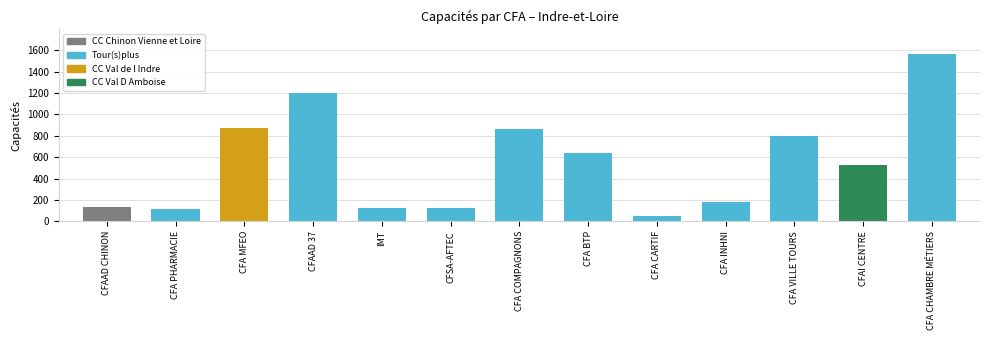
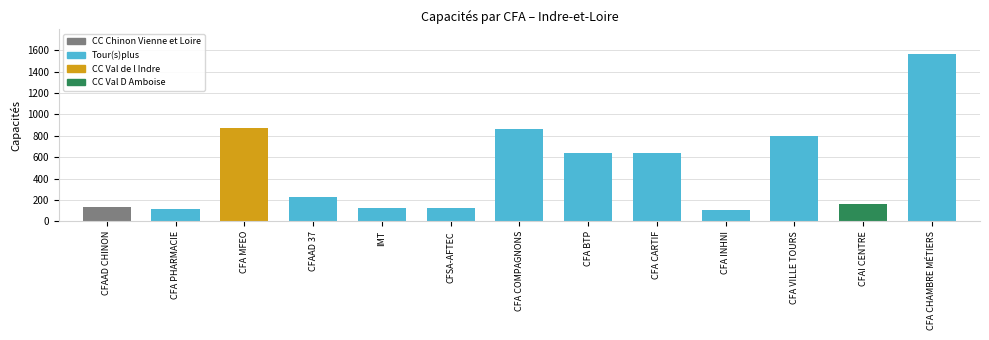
  {
    "CFAAD CHINON": 140,
    "CFA PHARMACIE": 110,
    "CFA MFEO": 880,
-   "CFAAD 37": 1200,
+   "CFAAD 37": 230,
    "IMT": 130,
    "CFSA-AFTEC": 130,
    "CFA COMPAGNONS": 860,
    "CFA BTP": 640,
-   "CFA CARTIF": 50,
-   "CFA INHNI": 180,
+   "CFA CARTIF": 640,
+   "CFA INHNI": 100,
    "CFA VILLE TOURS": 800,
-   "CFAI CENTRE": 530,
+   "CFAI CENTRE": 160,
    "CFA CHAMBRE MÉTIERS": 1560
  }
